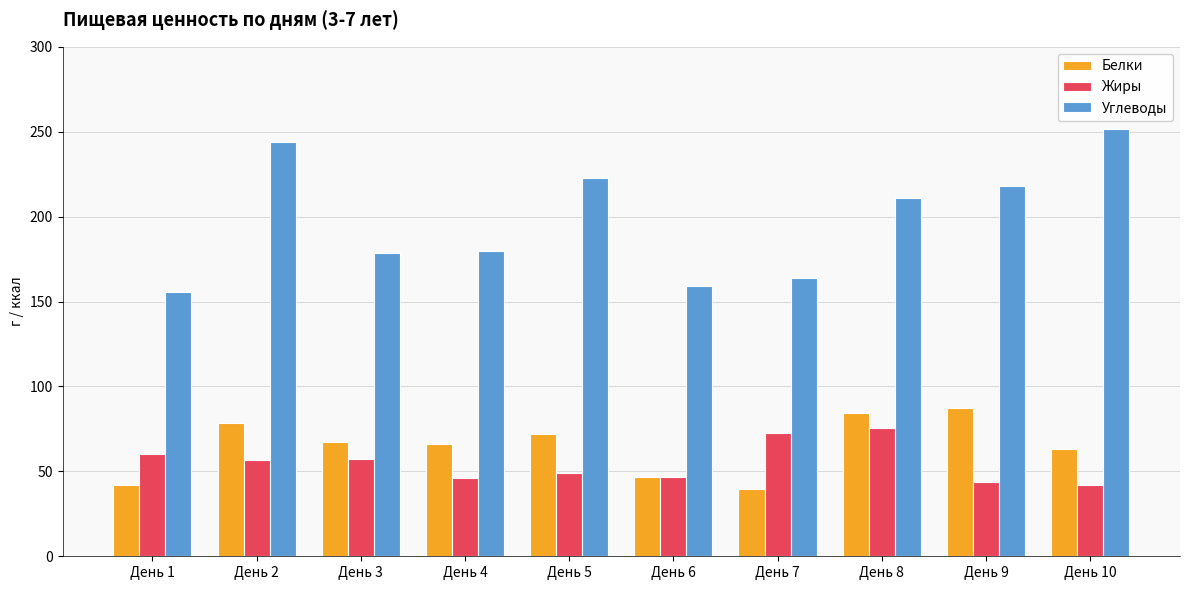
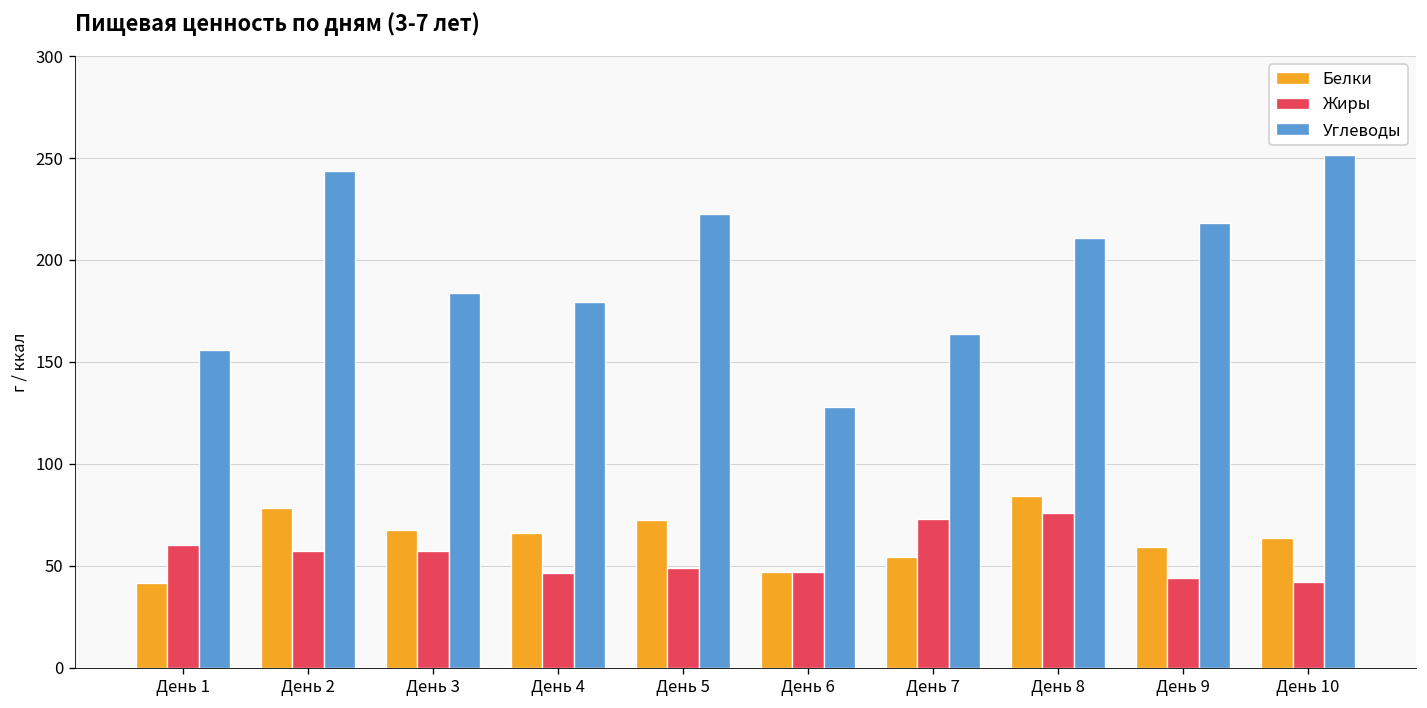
  {
    "Белки": {
      "День 1": 42,
      "День 2": 78,
      "День 3": 68,
      "День 4": 66,
      "День 5": 72,
      "День 6": 47,
-     "День 7": 40,
+     "День 7": 54,
      "День 8": 84,
-     "День 9": 87,
+     "День 9": 59,
      "День 10": 63
    },
    "Жиры": {
      "День 1": 60,
      "День 2": 57,
      "День 3": 57,
      "День 4": 46,
      "День 5": 49,
      "День 6": 47,
      "День 7": 73,
      "День 8": 76,
      "День 9": 44,
      "День 10": 42
    },
    "Углеводы": {
      "День 1": 156,
      "День 2": 244,
-     "День 3": 178,
+     "День 3": 184,
      "День 4": 180,
      "День 5": 223,
-     "День 6": 159,
+     "День 6": 128,
      "День 7": 164,
      "День 8": 211,
      "День 9": 218,
      "День 10": 251
    }
  }
